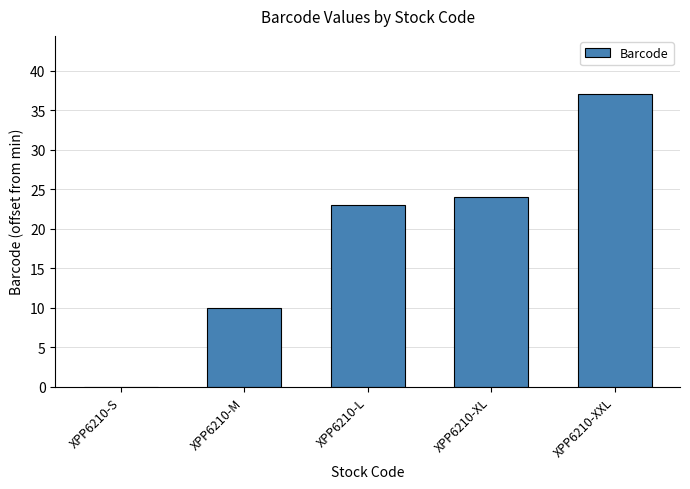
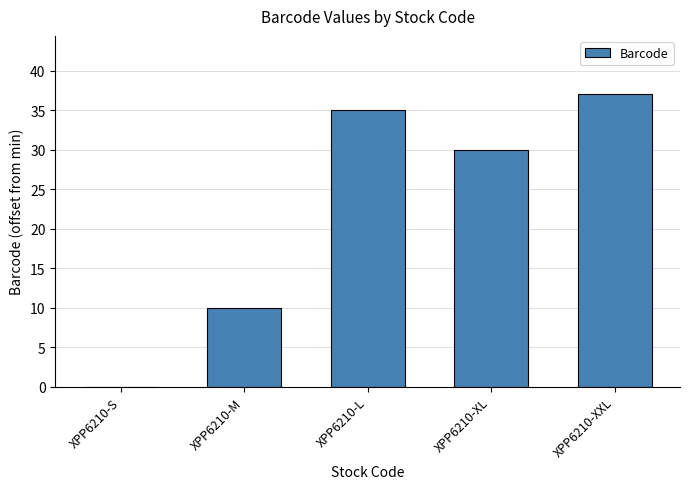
  {
    "XPP6210-S": 0,
    "XPP6210-M": 10,
-   "XPP6210-L": 23,
-   "XPP6210-XL": 24,
+   "XPP6210-L": 35,
+   "XPP6210-XL": 30,
    "XPP6210-XXL": 37
  }
